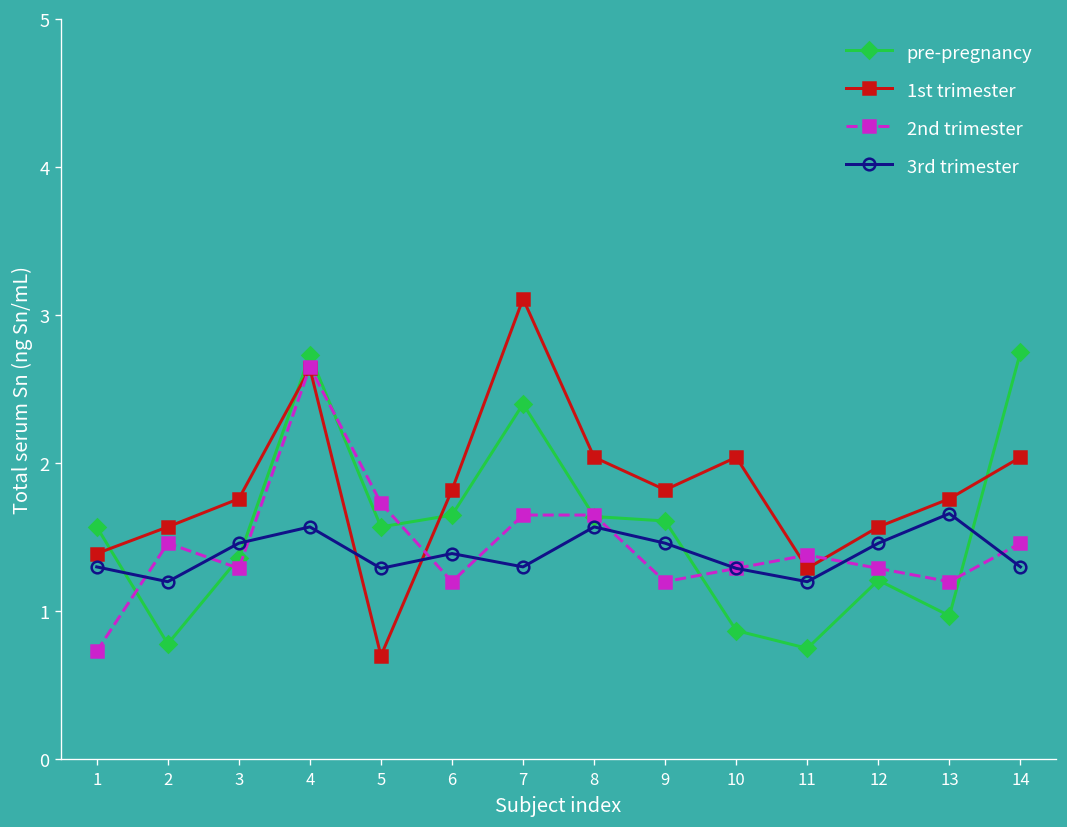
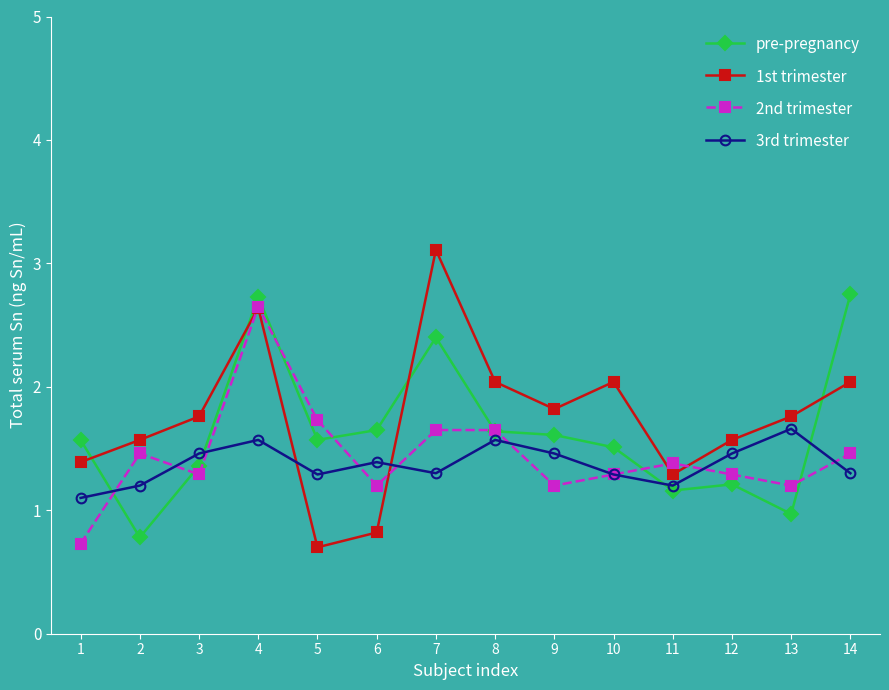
  {
    "pre-pregnancy": {
      "1": 1.57,
      "2": 0.78,
      "3": 1.36,
      "4": 2.73,
      "5": 1.57,
      "6": 1.65,
      "7": 2.40,
      "9": 1.61,
-     "10": 0.87,
-     "11": 0.75,
+     "10": 1.51,
+     "11": 1.16,
      "12": 1.21,
      "13": 0.97,
      "14": 2.75
    },
    "1st trimester": {
      "1": 1.39,
      "2": 1.57,
      "3": 1.76,
      "5": 0.70,
-     "6": 1.82,
+     "6": 0.82,
      "7": 3.11,
      "8": 2.04,
      "9": 1.82,
      "10": 2.04,
      "11": 1.29,
      "12": 1.57,
      "13": 1.76,
      "14": 2.04
    },
    "2nd trimester": {
      "1": 0.73,
      "2": 1.46,
      "3": 1.29,
      "5": 1.73,
      "6": 1.20,
      "7": 1.65,
      "9": 1.20,
      "11": 1.38,
      "12": 1.29,
      "13": 1.20,
      "14": 1.46
    },
    "3rd trimester": {
-     "1": 1.3,
+     "1": 1.1,
      "2": 1.2,
      "3": 1.46,
      "4": 1.57,
      "5": 1.3,
      "6": 1.4,
      "7": 1.3,
      "8": 1.57,
      "9": 1.46,
      "11": 1.2,
      "12": 1.46,
      "13": 1.66,
      "14": 1.3
    }
  }
